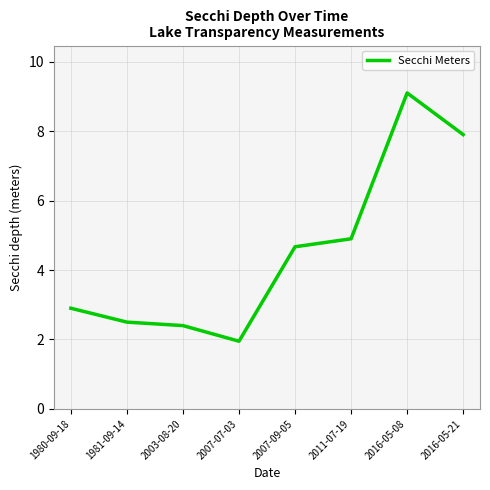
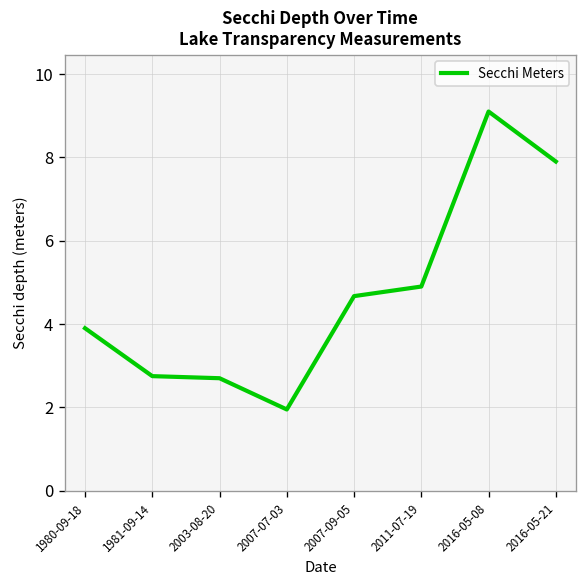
  {
-   "1980-09-18": 2.9,
-   "1981-09-14": 2.5,
-   "2003-08-20": 2.4,
+   "1980-09-18": 3.9,
+   "1981-09-14": 2.8,
+   "2003-08-20": 2.7,
    "2007-07-03": 2.0,
    "2007-09-05": 4.7,
    "2011-07-19": 4.9,
    "2016-05-08": 9.1,
    "2016-05-21": 7.9
  }
